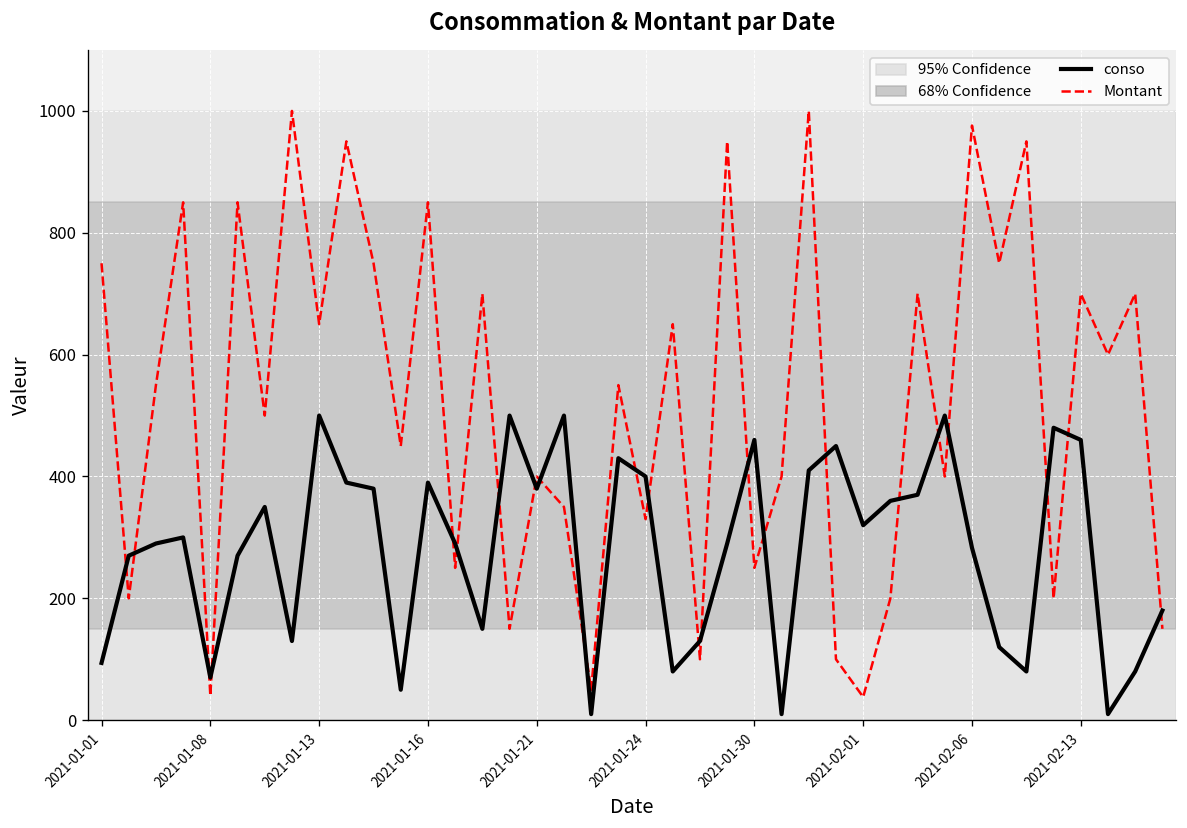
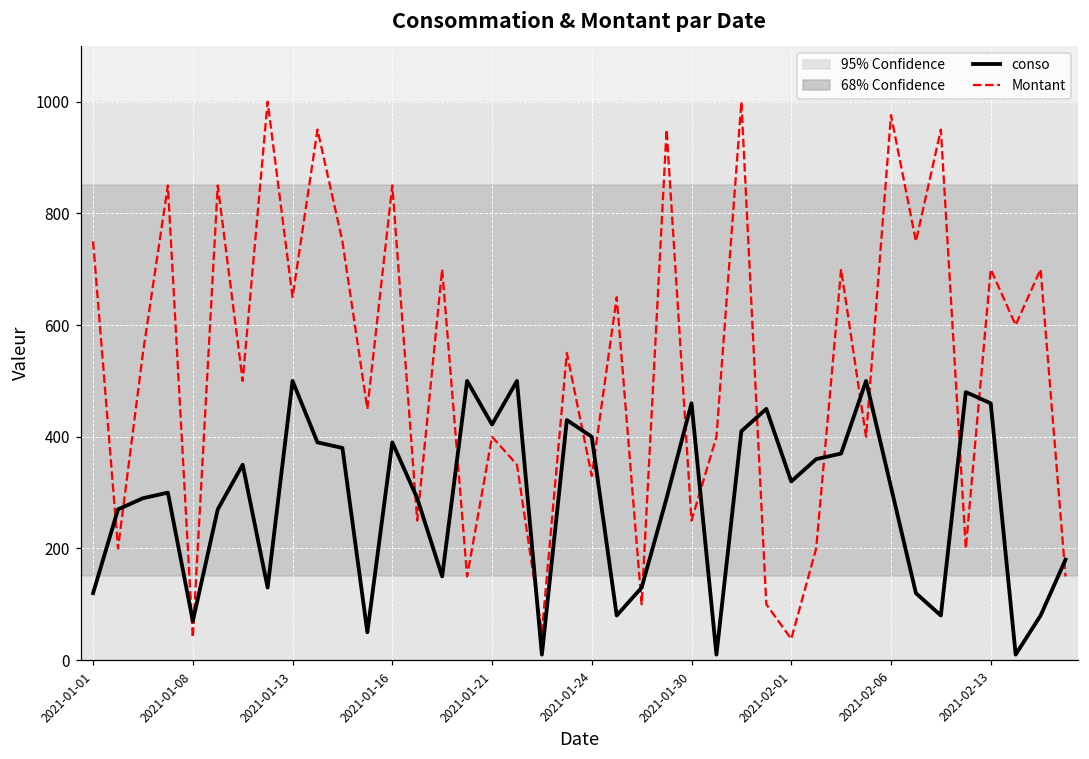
  {
    "conso": {
-     "2021-01-01": 90,
+     "2021-01-01": 120,
      "2021-01-08": 70,
-     "2021-01-21": 380,
+     "2021-01-21": 420,
      "2021-01-24": 400,
      "2021-02-01": 320,
-     "2021-02-06": 280
+     "2021-02-06": 310
    },
    "Montant": {
      "2021-01-01": 750,
      "2021-01-08": 40,
      "2021-01-21": 400,
      "2021-01-24": 330,
      "2021-02-01": 40,
      "2021-02-06": 980
    }
  }
